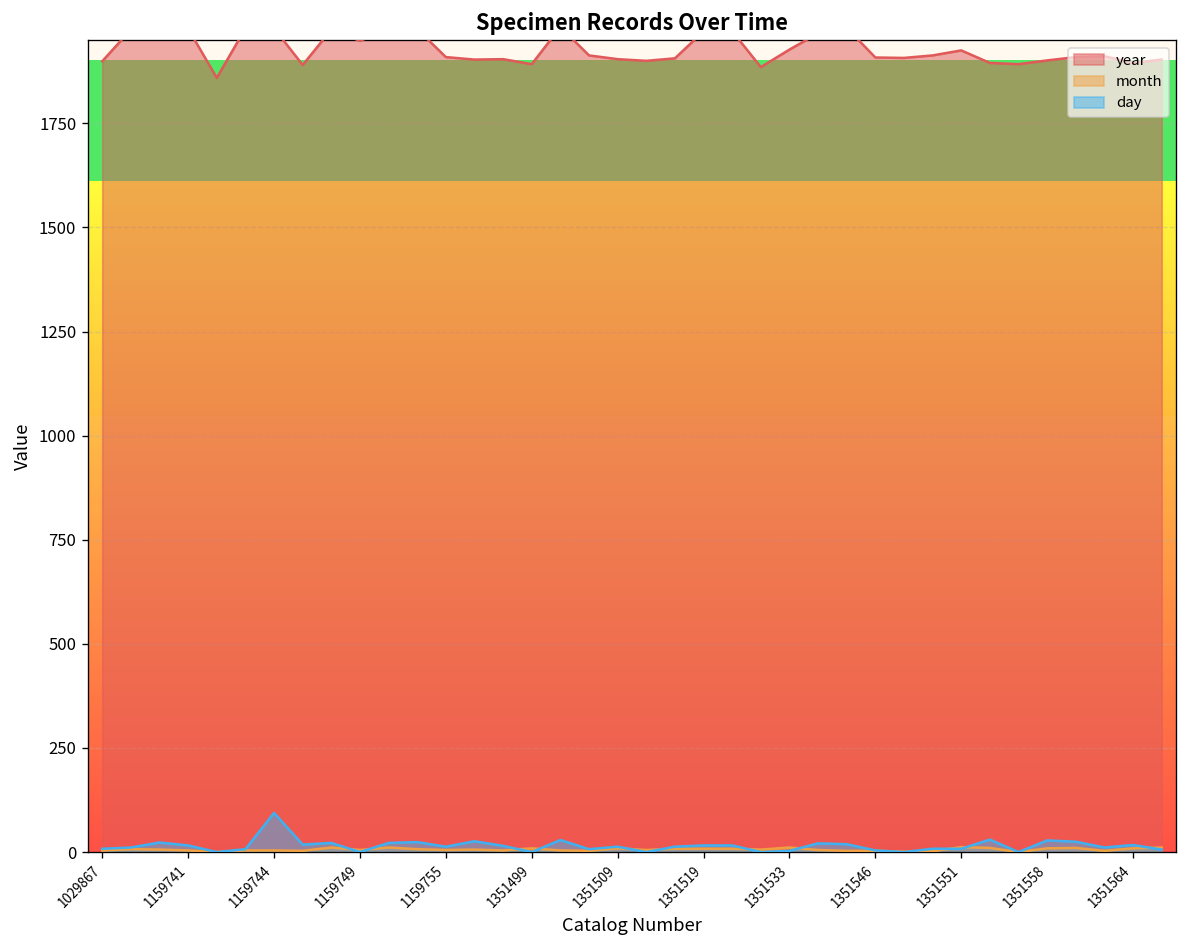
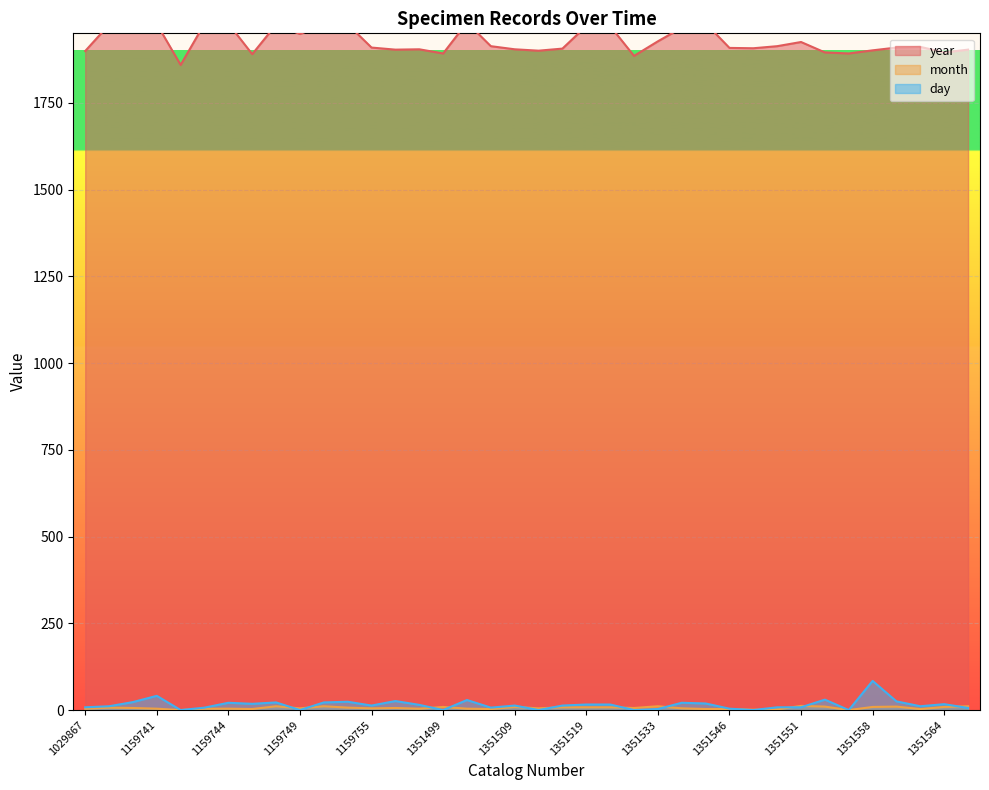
  {
    "day": {
-     "1159741": 20,
-     "1159744": 90,
+     "1159741": 40,
+     "1159744": 20,
      "1159755": 10,
      "1351499": 0,
      "1351519": 20,
      "1351533": 0,
-     "1351558": 30,
+     "1351558": 80,
      "1351564": 20
    }
  }
